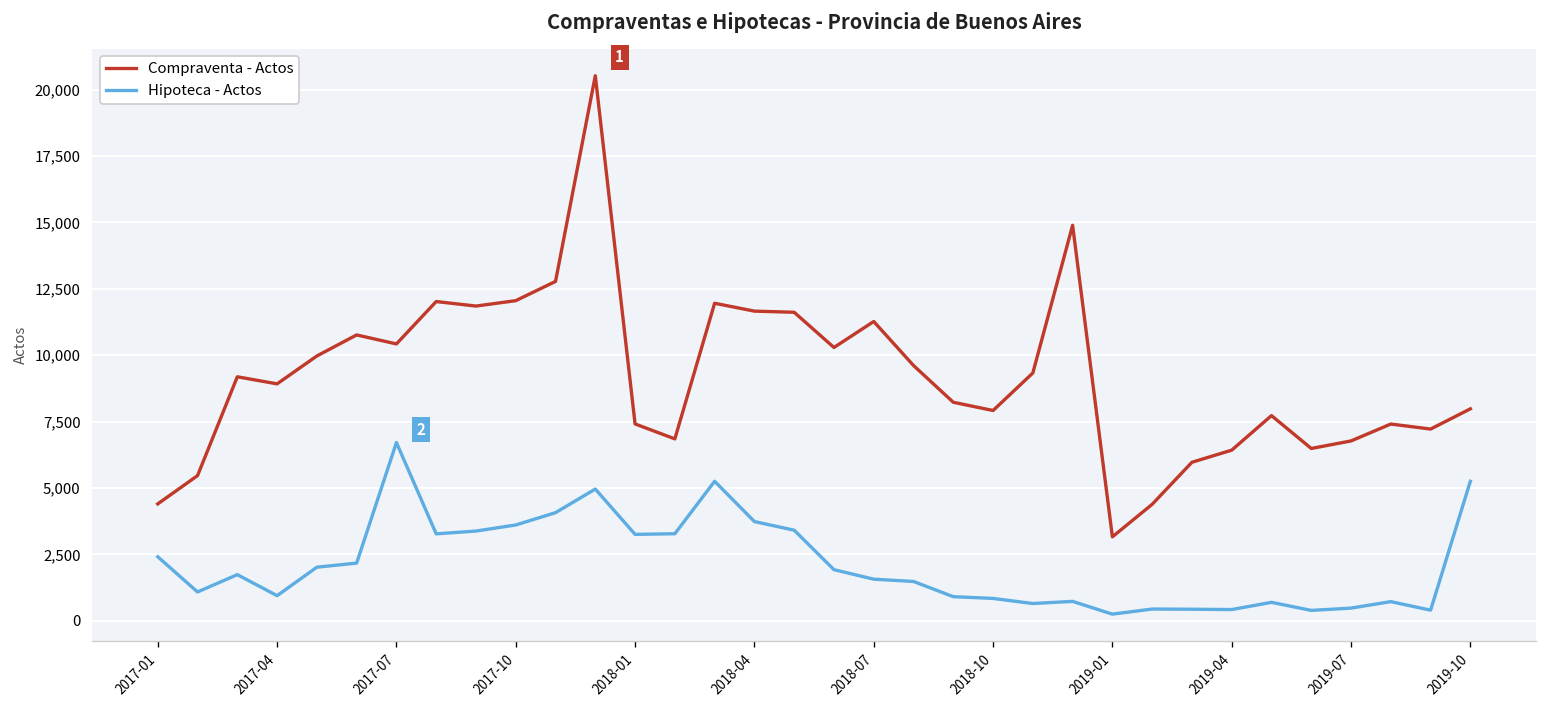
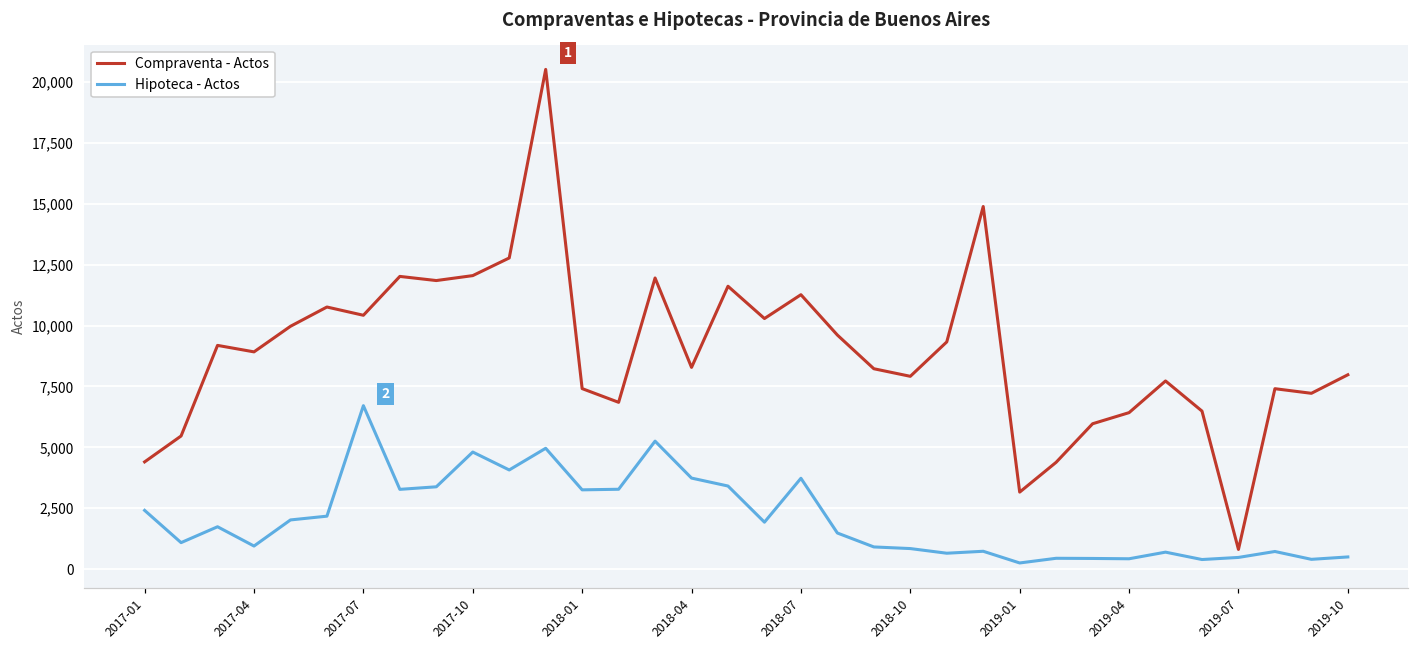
  {
    "Compraventa - Actos": {
      "2017-01": "4,400",
      "2017-04": "8,900",
      "2017-07": "10,400",
      "2017-10": "12,100",
      "2018-01": "7,400",
-     "2018-04": "11,700",
+     "2018-04": "8,300",
      "2018-07": "11,300",
      "2018-10": "7,900",
      "2019-01": "3,200",
      "2019-04": "6,400",
-     "2019-07": "6,800",
+     "2019-07": "800",
      "2019-10": "8,000"
    },
    "Hipoteca - Actos": {
      "2017-01": "2,400",
      "2017-04": "900",
-     "2017-10": "3,600",
+     "2017-10": "4,800",
      "2018-01": "3,300",
      "2018-04": "3,700",
-     "2018-07": "1,600",
+     "2018-07": "3,700",
      "2018-10": "800",
      "2019-01": "300",
      "2019-04": "400",
      "2019-07": "500",
-     "2019-10": "5,300"
+     "2019-10": "500"
    }
  }
